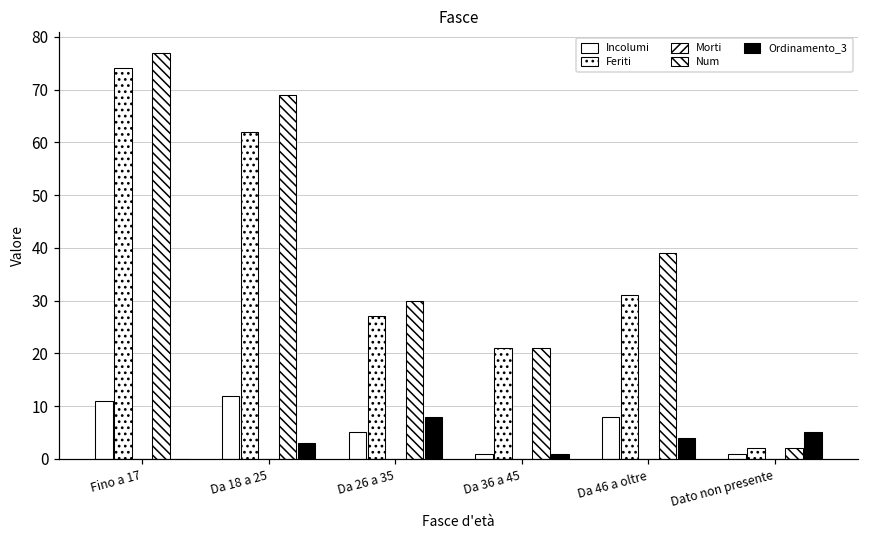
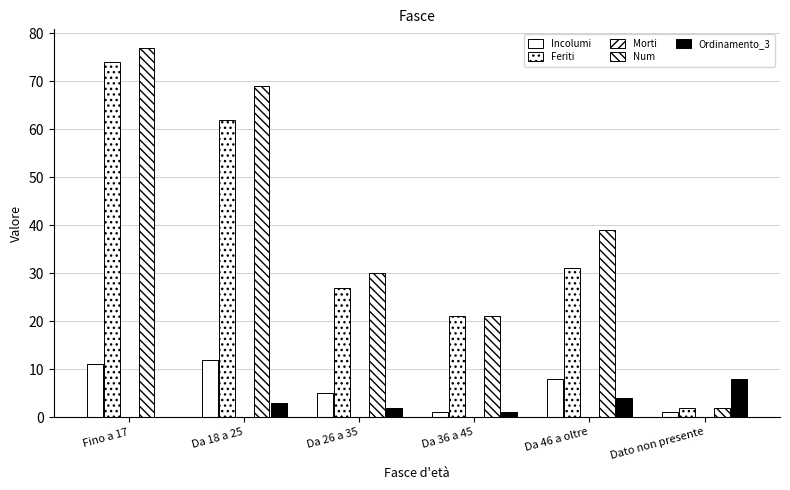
  {
    "Ordinamento_3": {
      "Fino a 17": 0,
      "Da 18 a 25": 3,
-     "Da 26 a 35": 8,
+     "Da 26 a 35": 2,
      "Da 36 a 45": 1,
      "Da 46 a oltre": 4,
-     "Dato non presente": 5
+     "Dato non presente": 8
    }
  }
